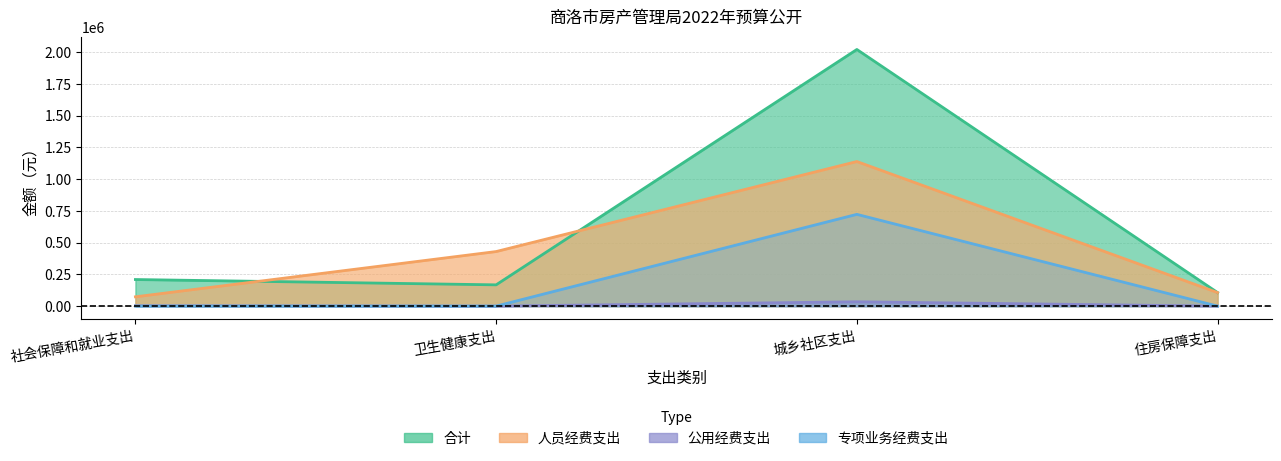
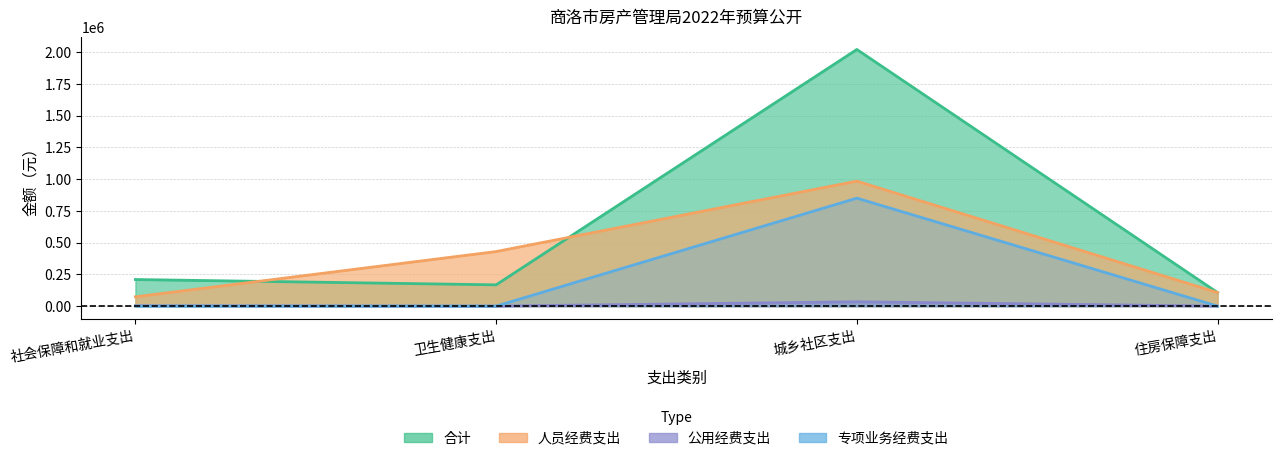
  {
    "合计": {
      "社会保障和就业支出": 210000,
      "卫生健康支出": 170000,
      "城乡社区支出": 2020000
    },
    "人员经费支出": {
      "社会保障和就业支出": 70000,
      "卫生健康支出": 430000,
-     "城乡社区支出": 1140000
+     "城乡社区支出": 980000
    },
    "公用经费支出": {
      "城乡社区支出": 30000
    },
    "专项业务经费支出": {
-     "城乡社区支出": 720000
+     "城乡社区支出": 850000
    }
  }
